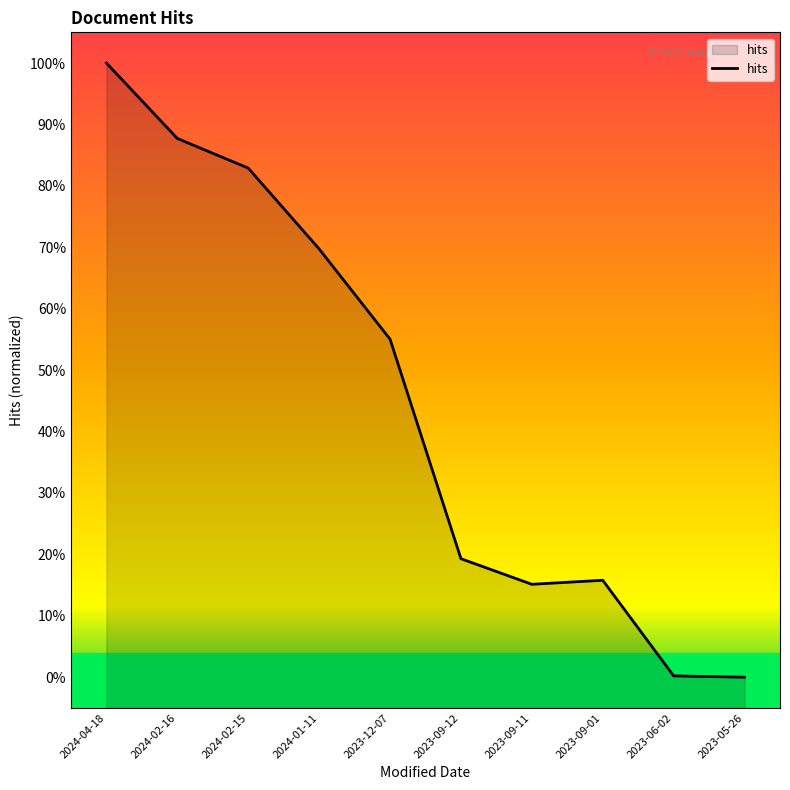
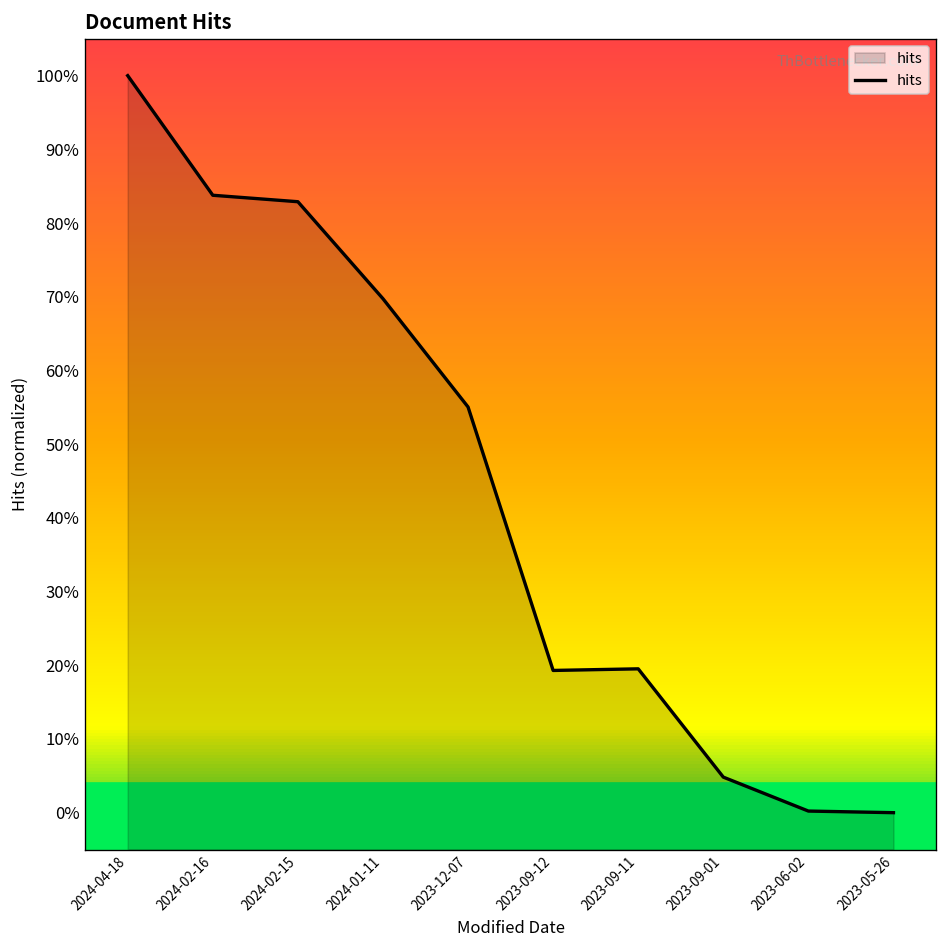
  {
    "2024-04-18": "100%",
-   "2024-02-16": "88%",
+   "2024-02-16": "84%",
    "2024-02-15": "83%",
    "2024-01-11": "70%",
    "2023-12-07": "55%",
    "2023-09-12": "19%",
-   "2023-09-11": "15%",
-   "2023-09-01": "16%"
+   "2023-09-11": "20%",
+   "2023-09-01": "5%"
  }
